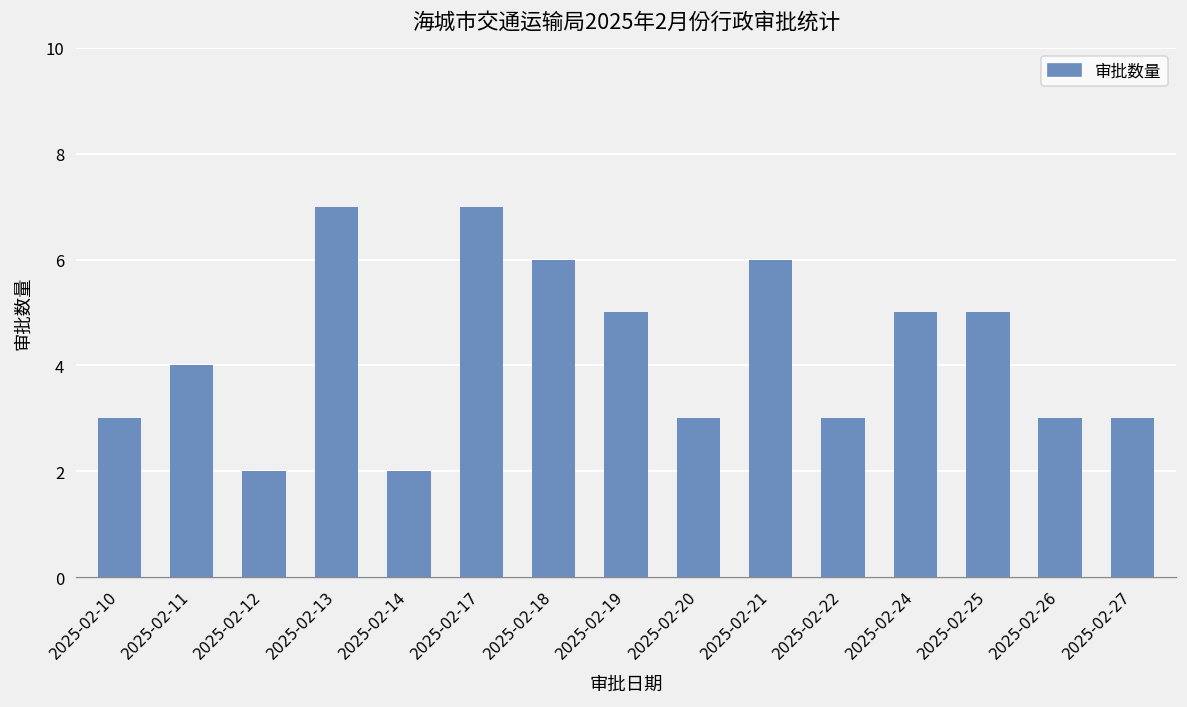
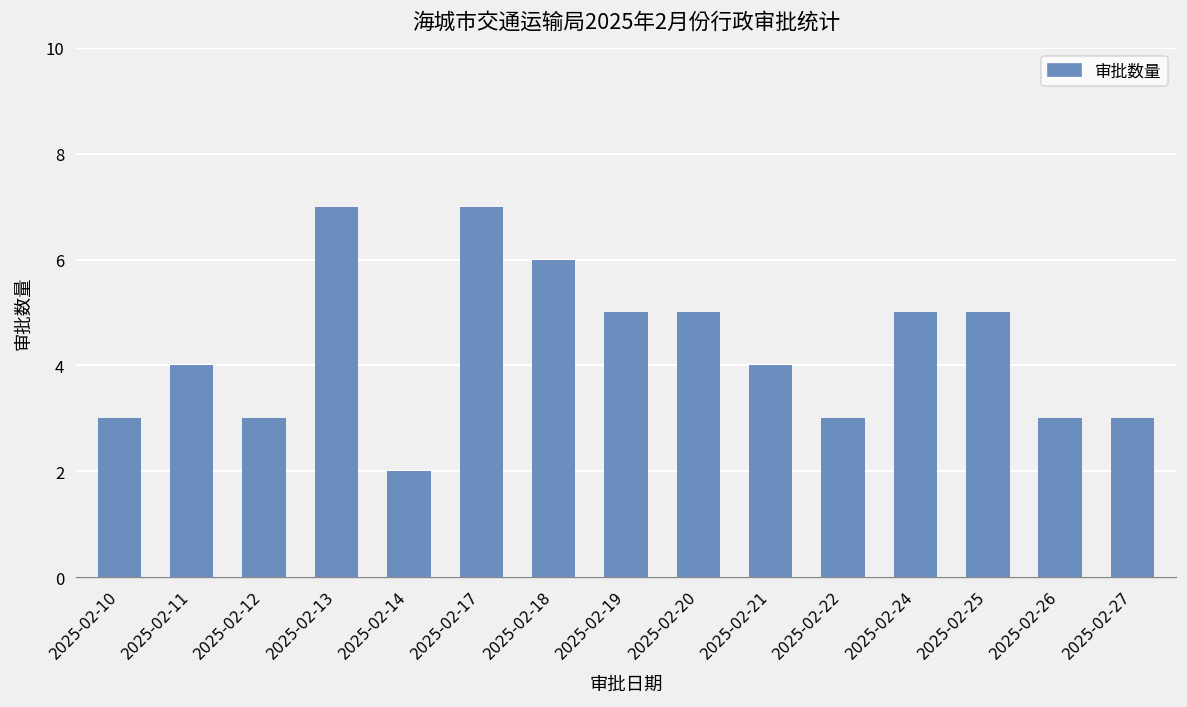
  {
    "2025-02-10": 3,
    "2025-02-11": 4,
-   "2025-02-12": 2,
+   "2025-02-12": 3,
    "2025-02-13": 7,
    "2025-02-14": 2,
    "2025-02-17": 7,
    "2025-02-18": 6,
    "2025-02-19": 5,
-   "2025-02-20": 3,
-   "2025-02-21": 6,
+   "2025-02-20": 5,
+   "2025-02-21": 4,
    "2025-02-22": 3,
    "2025-02-24": 5,
    "2025-02-25": 5,
    "2025-02-26": 3,
    "2025-02-27": 3
  }
